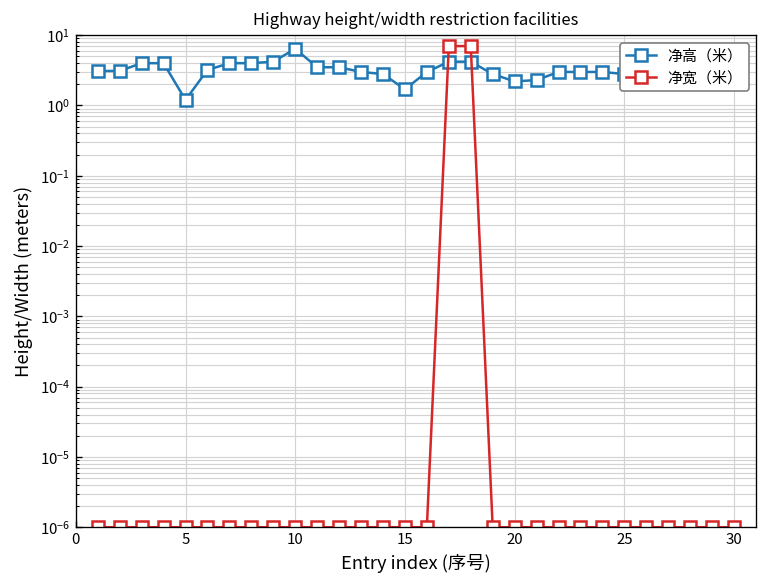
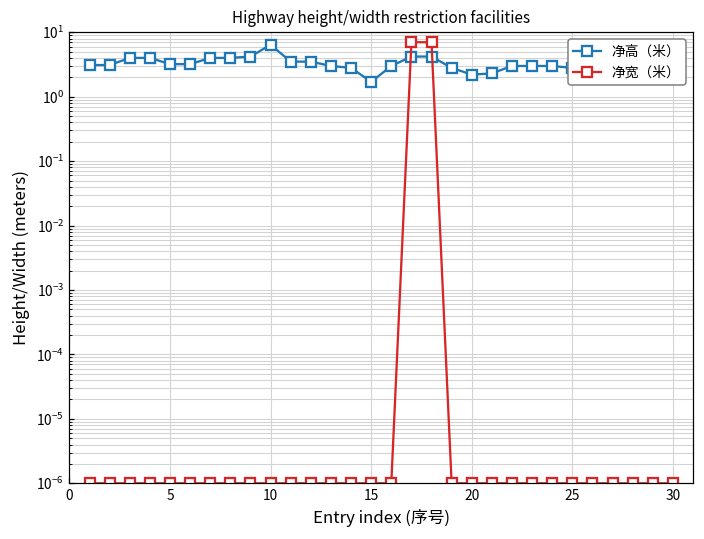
  {
    "净高（米）": {
-     "5": 1.2,
+     "5": 3,
      "10": 6,
      "15": 1.7,
      "20": 2.2
    },
    "净宽（米）": {
      "5": 0.0000010,
      "10": 0.0000010,
      "15": 0.0000010,
      "20": 0.0000010,
      "25": 0.0000010,
      "30": 0.0000010
    }
  }
